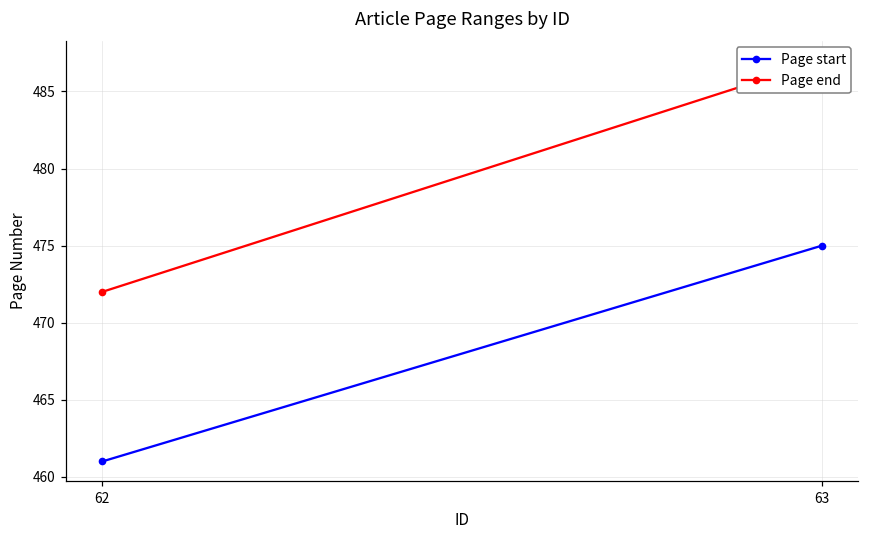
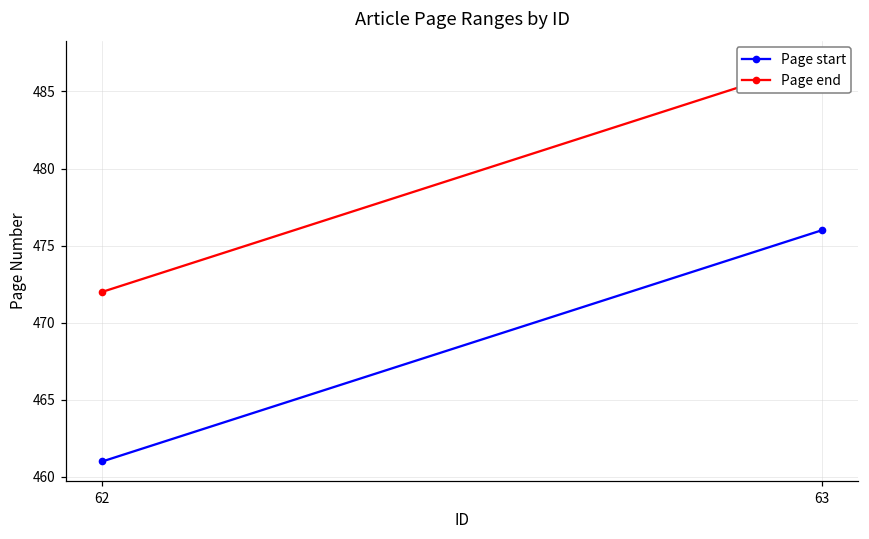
  {
    "Page start": {
      "62": 461,
-     "63": 475
+     "63": 476
    },
    "Page end": {
      "62": 472
    }
  }
